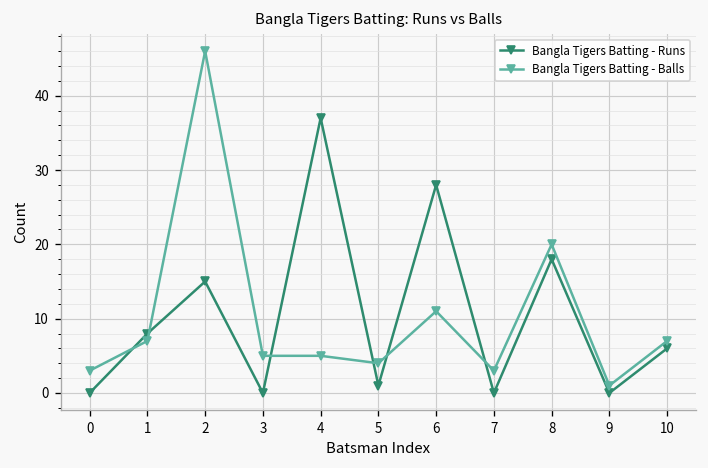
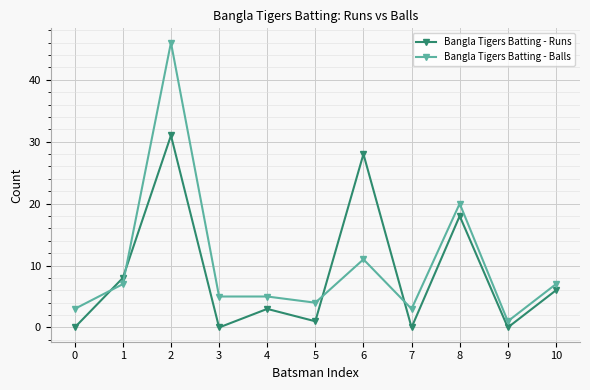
  {
    "Bangla Tigers Batting - Runs": {
      "0": 0,
      "1": 8,
-     "2": 15,
+     "2": 31,
      "3": 0,
-     "4": 37,
+     "4": 3,
      "5": 1,
      "6": 28,
      "7": 0,
      "8": 18,
      "9": 0,
      "10": 6
    },
    "Bangla Tigers Batting - Balls": {
      "0": 3,
      "1": 7,
      "2": 46,
      "3": 5,
      "4": 5,
      "5": 4,
      "6": 11,
      "7": 3,
      "8": 20,
      "9": 1,
      "10": 7
    }
  }
